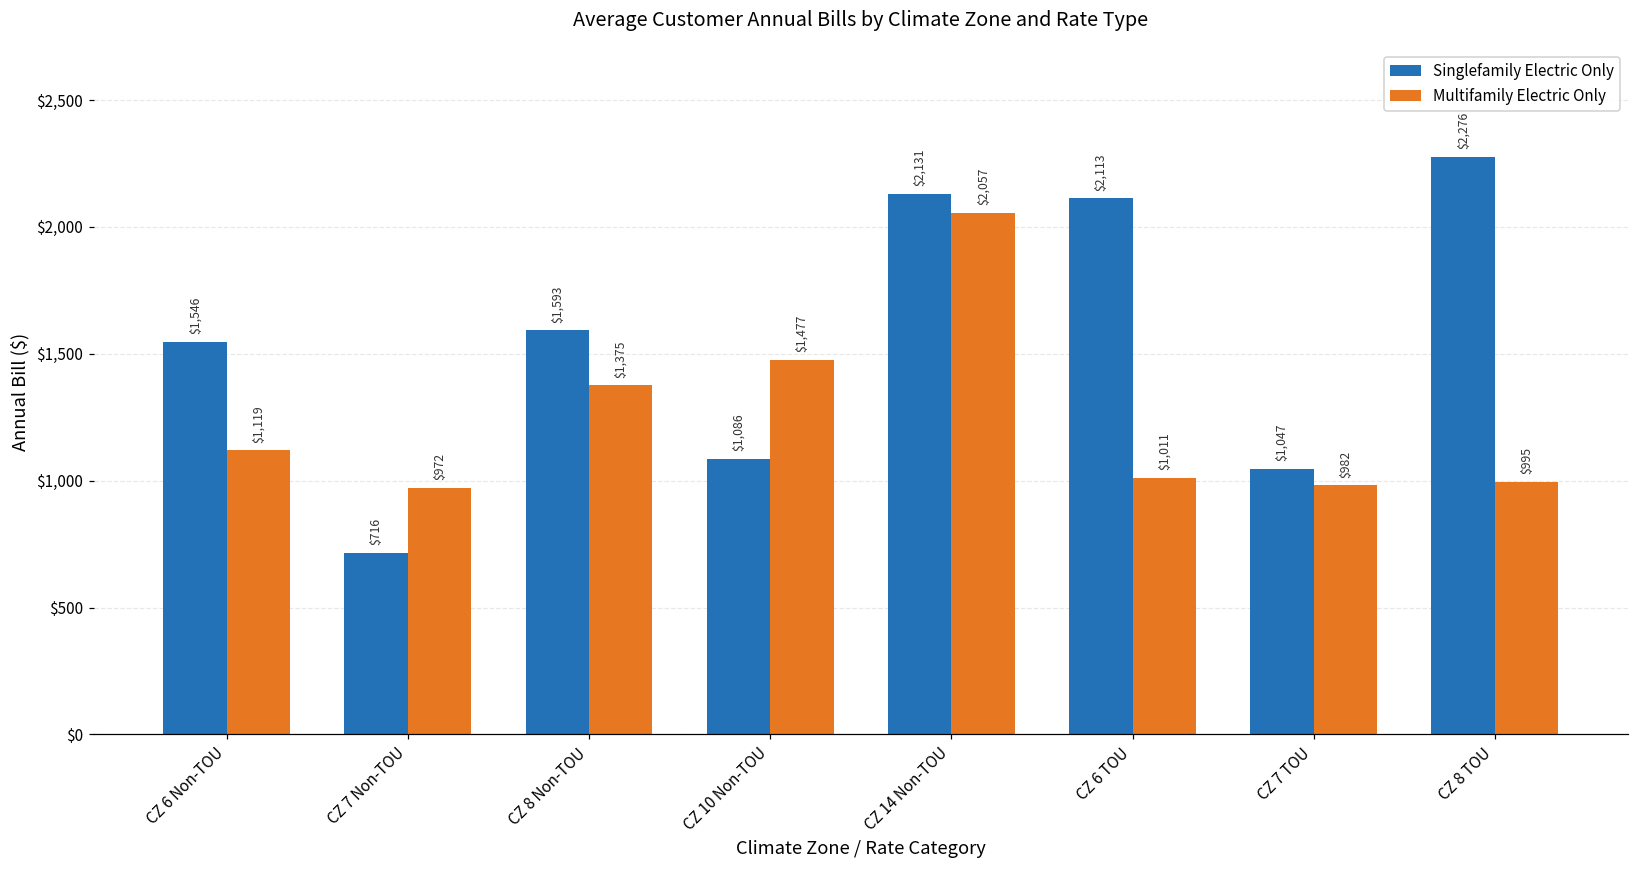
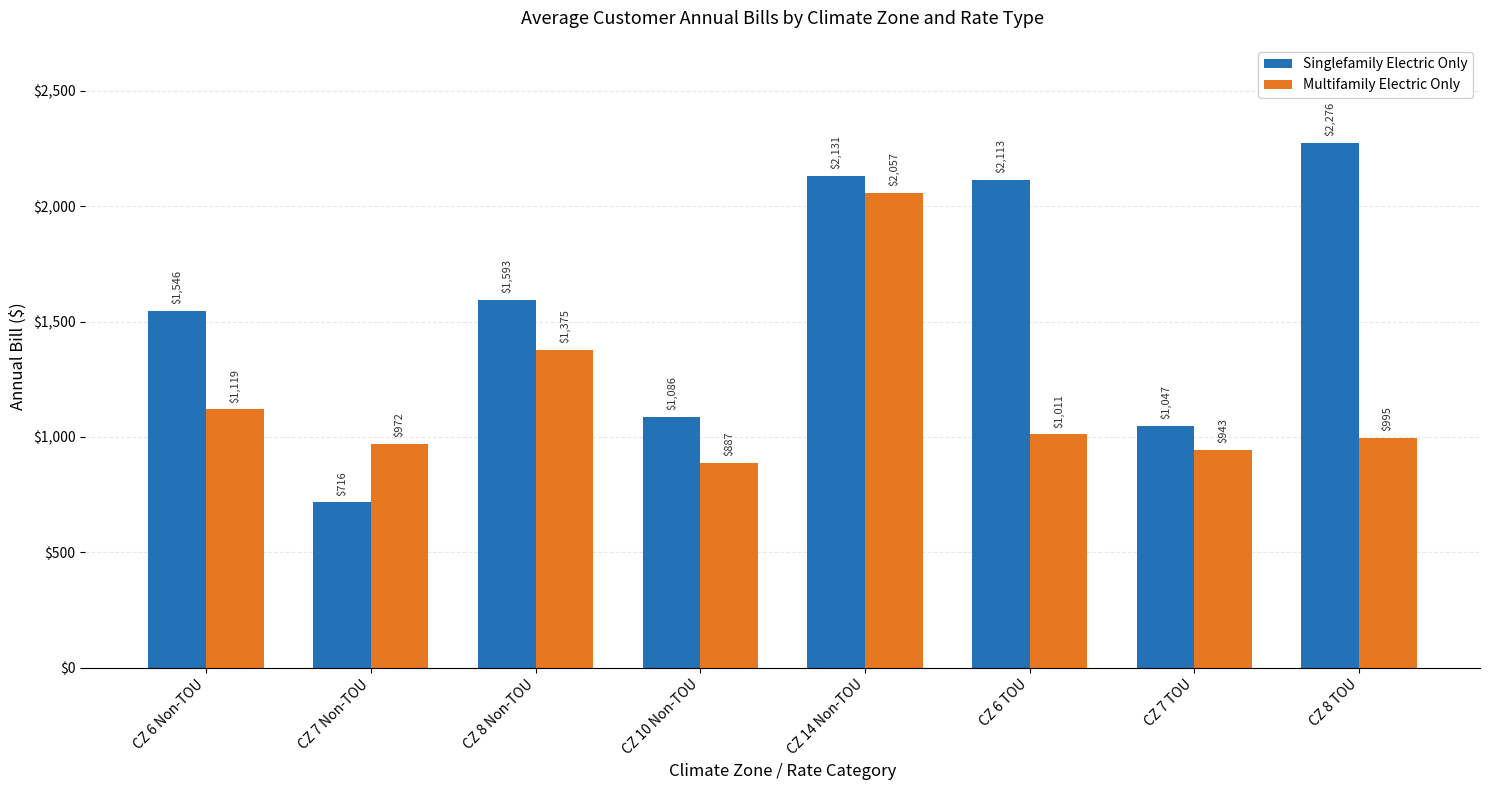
  {
    "Singlefamily Electric Only": {
      "CZ 6 Non-TOU": "$1,546",
      "CZ 7 Non-TOU": "$716",
      "CZ 8 Non-TOU": "$1,593",
      "CZ 10 Non-TOU": "$1,086",
      "CZ 14 Non-TOU": "$2,131",
      "CZ 6 TOU": "$2,113",
      "CZ 7 TOU": "$1,047",
      "CZ 8 TOU": "$2,276"
    },
    "Multifamily Electric Only": {
      "CZ 6 Non-TOU": "$1,119",
      "CZ 7 Non-TOU": "$972",
      "CZ 8 Non-TOU": "$1,375",
-     "CZ 10 Non-TOU": "$1,477",
+     "CZ 10 Non-TOU": "$887",
      "CZ 14 Non-TOU": "$2,057",
      "CZ 6 TOU": "$1,011",
-     "CZ 7 TOU": "$982",
+     "CZ 7 TOU": "$943",
      "CZ 8 TOU": "$995"
    }
  }
